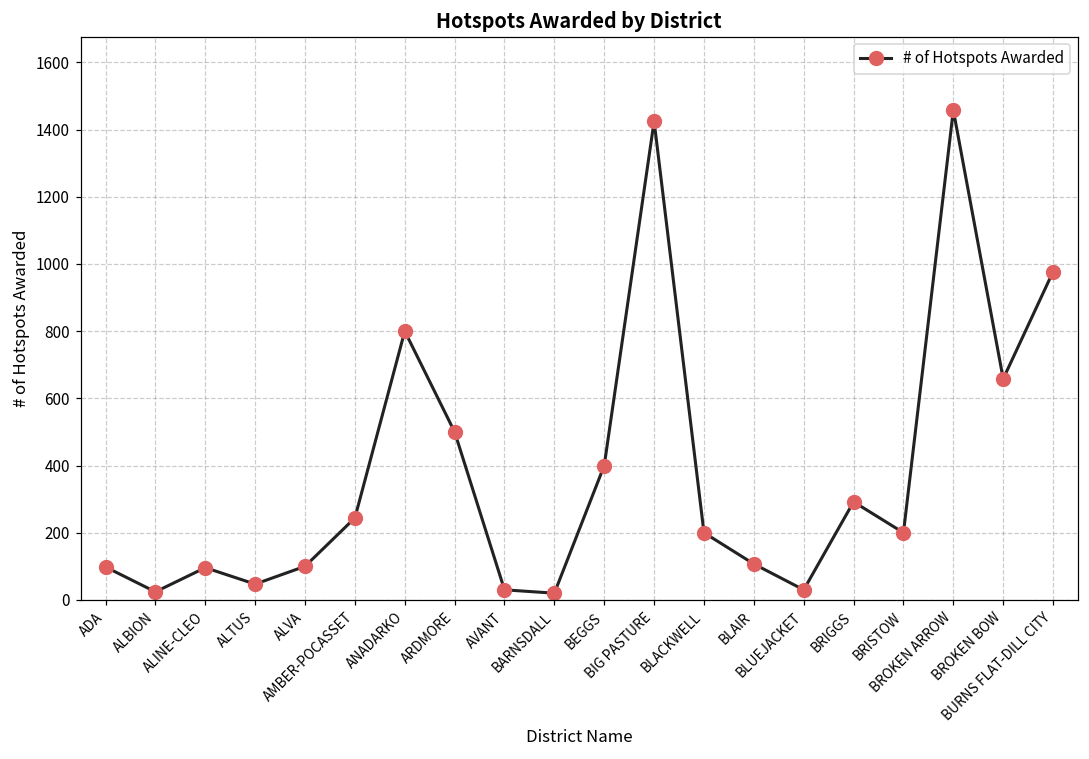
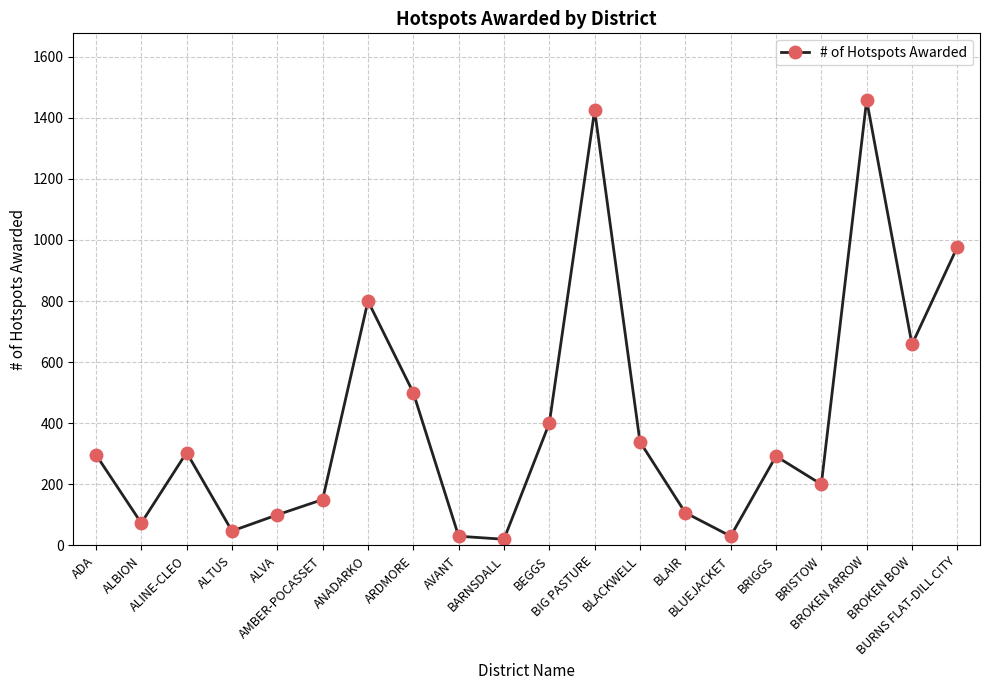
  {
-   "ADA": 100,
-   "ALBION": 20,
-   "ALINE-CLEO": 100,
+   "ADA": 300,
+   "ALBION": 70,
+   "ALINE-CLEO": 300,
    "ALTUS": 50,
    "ALVA": 100,
-   "AMBER-POCASSET": 240,
+   "AMBER-POCASSET": 150,
    "ANADARKO": 800,
    "ARDMORE": 500,
    "AVANT": 30,
    "BARNSDALL": 20,
    "BEGGS": 400,
    "BIG PASTURE": 1430,
-   "BLACKWELL": 200,
+   "BLACKWELL": 340,
    "BLAIR": 110,
    "BLUEJACKET": 30,
    "BRIGGS": 290,
    "BRISTOW": 200,
    "BROKEN ARROW": 1460,
    "BROKEN BOW": 660,
    "BURNS FLAT-DILL CITY": 980
  }
